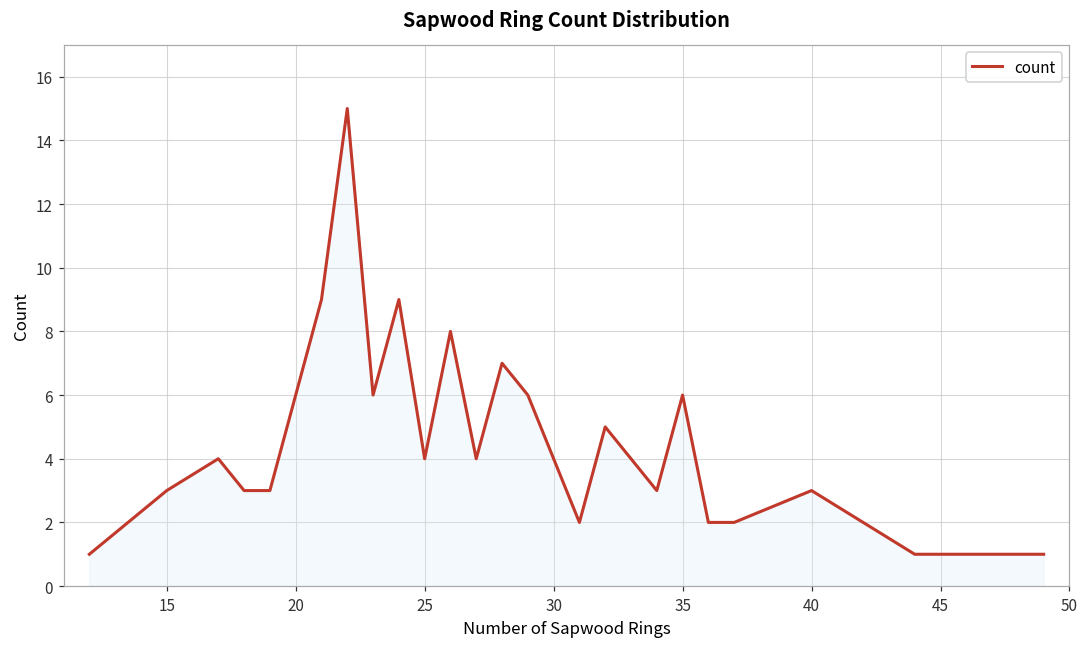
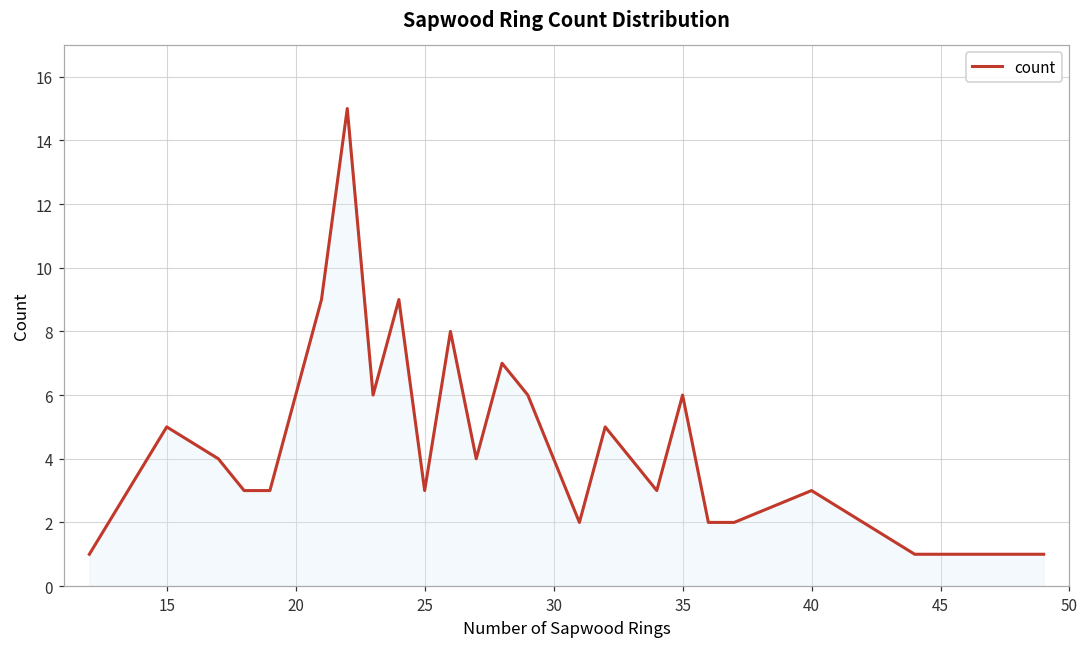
  {
-   "15": 3,
-   "25": 4,
+   "15": 5,
+   "25": 3,
    "30": 4,
    "35": 6,
    "40": 3
  }
